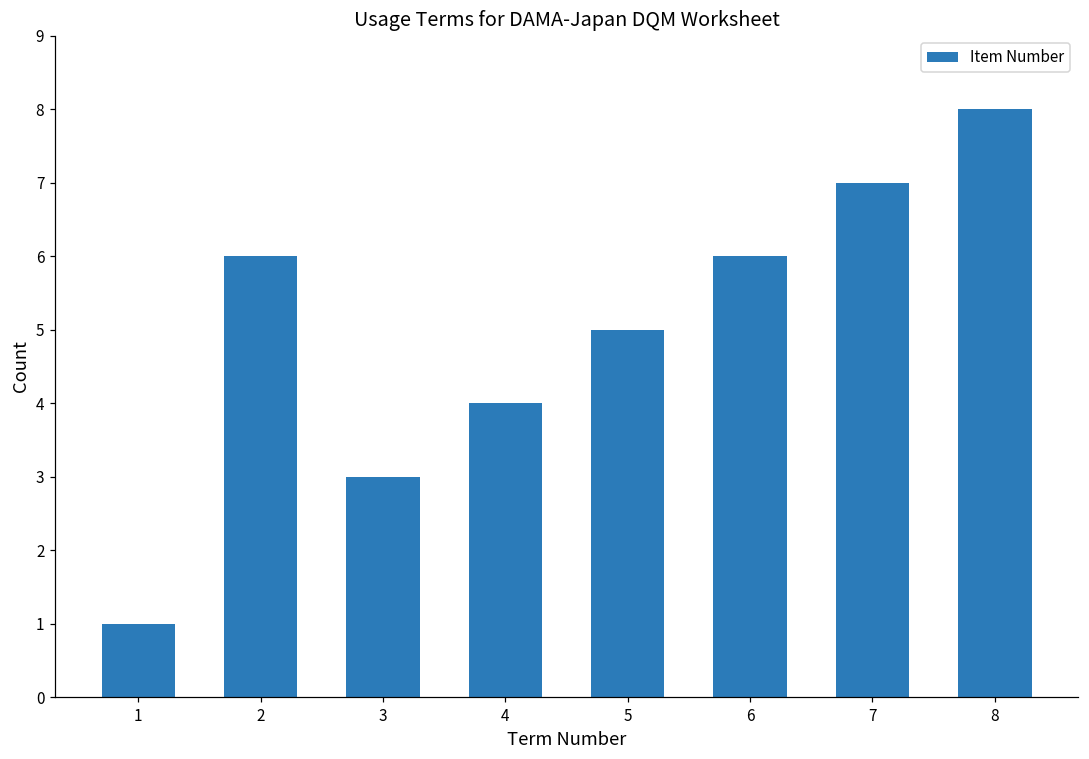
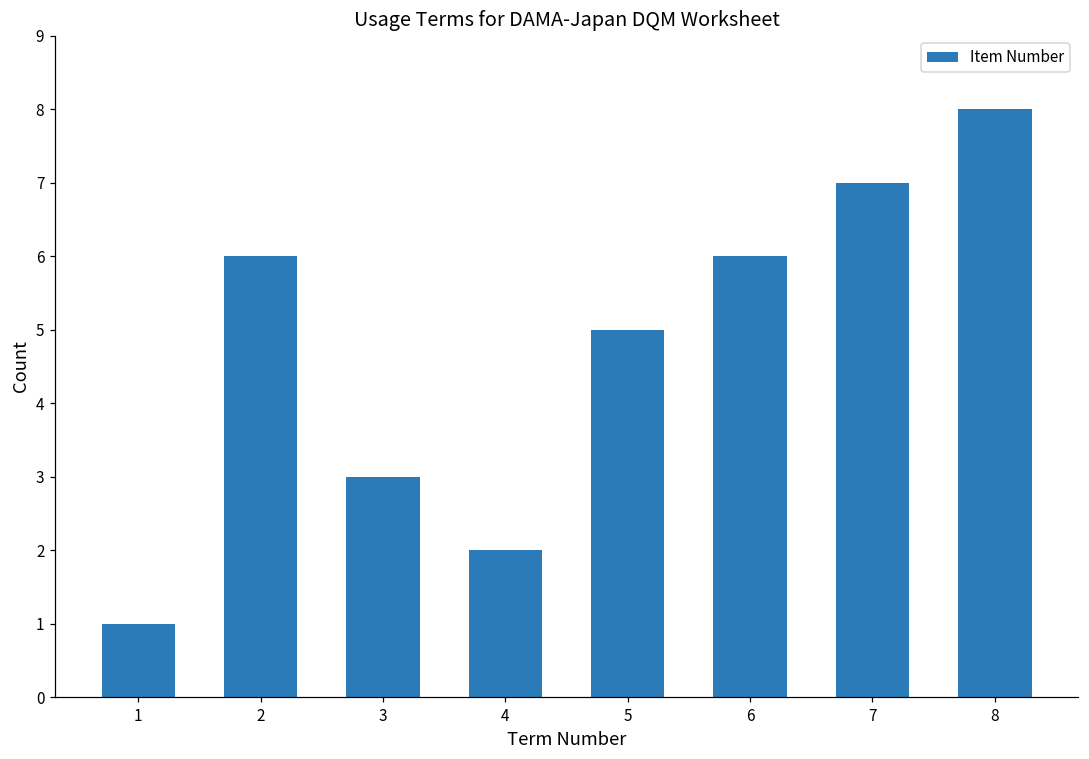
  {
    "1": 1,
    "2": 6,
    "3": 3,
-   "4": 4,
+   "4": 2,
    "5": 5,
    "6": 6,
    "7": 7,
    "8": 8
  }
